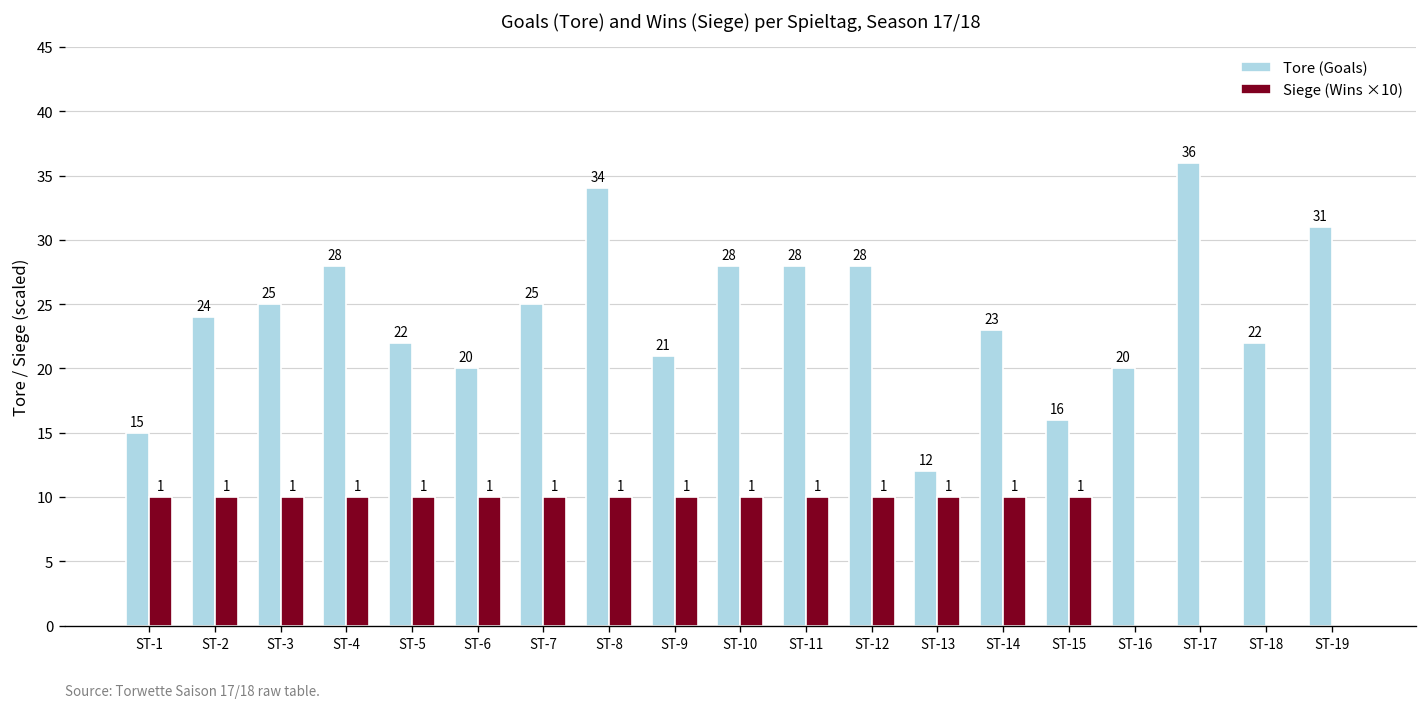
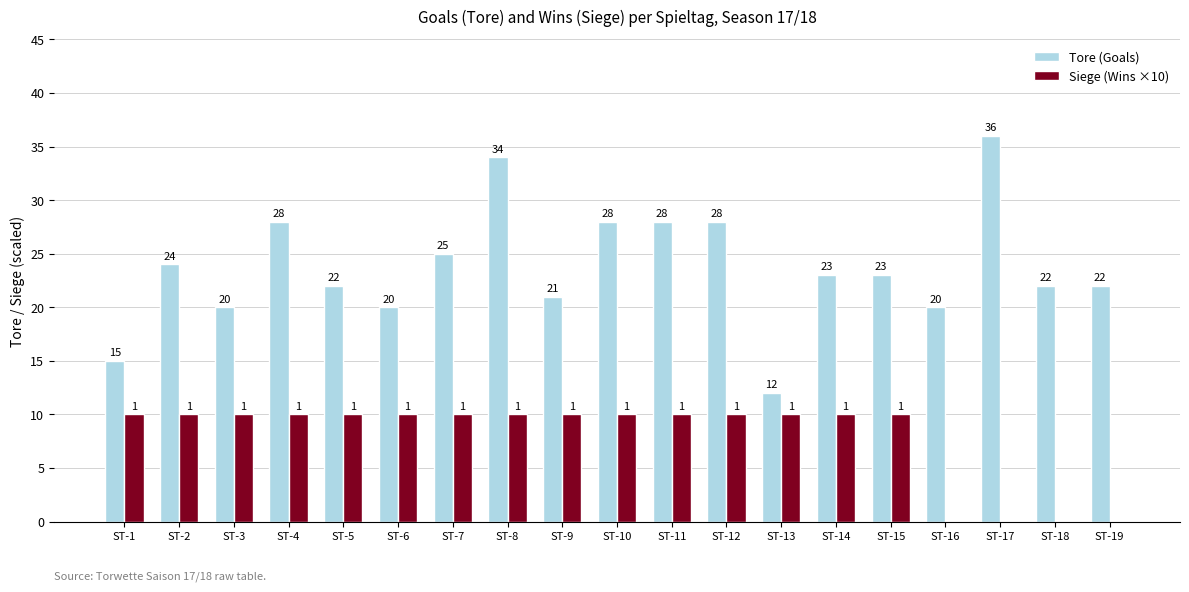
  {
    "Tore (Goals)": {
      "ST-1": 15,
      "ST-2": 24,
-     "ST-3": 25,
+     "ST-3": 20,
      "ST-4": 28,
      "ST-5": 22,
      "ST-6": 20,
      "ST-7": 25,
      "ST-8": 34,
      "ST-9": 21,
      "ST-10": 28,
      "ST-11": 28,
      "ST-12": 28,
      "ST-13": 12,
      "ST-14": 23,
-     "ST-15": 16,
+     "ST-15": 23,
      "ST-16": 20,
      "ST-17": 36,
      "ST-18": 22,
-     "ST-19": 31
+     "ST-19": 22
    },
    "Siege (Wins ×10)": {
      "ST-16": 0.0,
      "ST-17": 0.0,
      "ST-18": 0.0,
      "ST-19": 0.0
    }
  }
